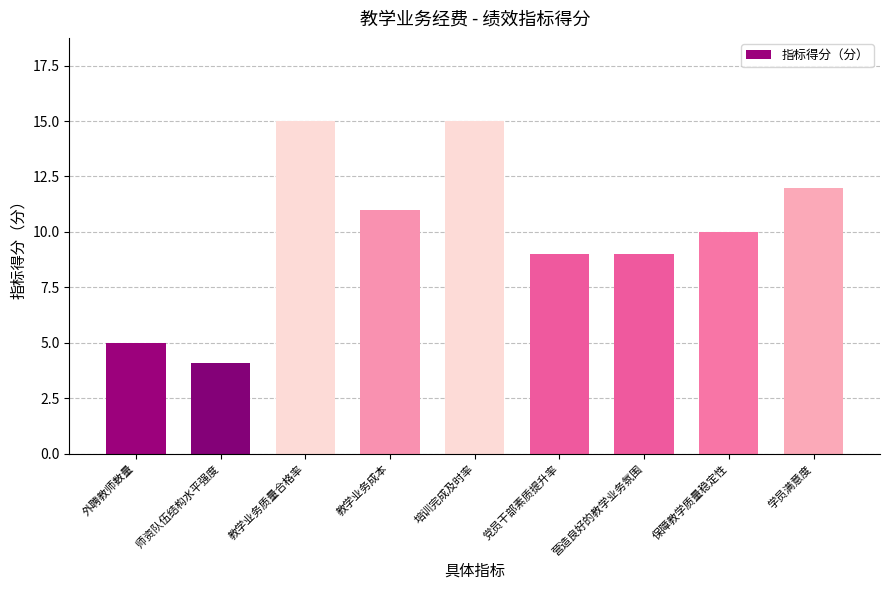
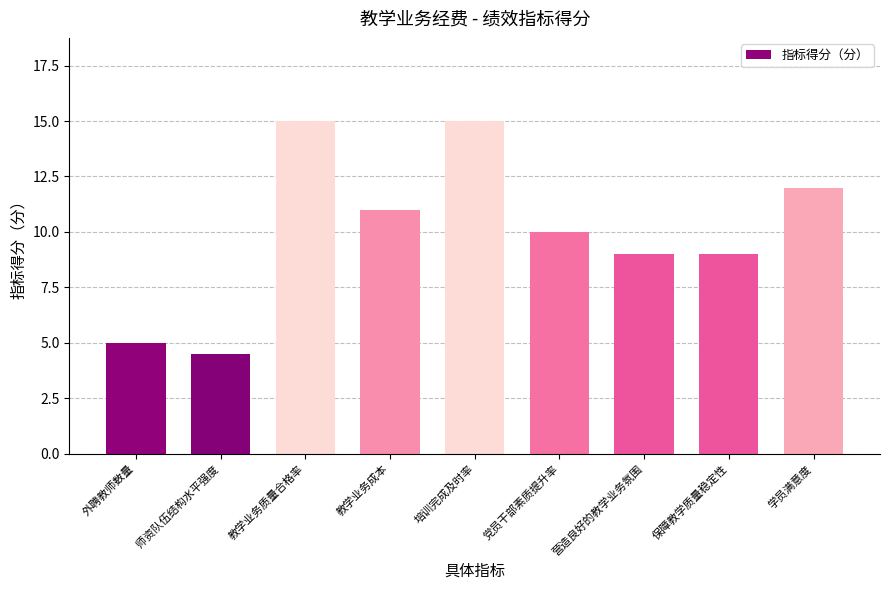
  {
    "外聘教师数量": 5.0,
-   "师资队伍结构水平强度": 4.1,
+   "师资队伍结构水平强度": 4.5,
    "教学业务质量合格率": 15.0,
    "教学业务成本": 11.0,
    "培训完成及时率": 15.0,
-   "党员干部素质提升率": 9,
+   "党员干部素质提升率": 10,
    "营造良好的教学业务氛围": 9.0,
-   "保障教学质量稳定性": 10,
+   "保障教学质量稳定性": 9,
    "学员满意度": 12.0
  }
